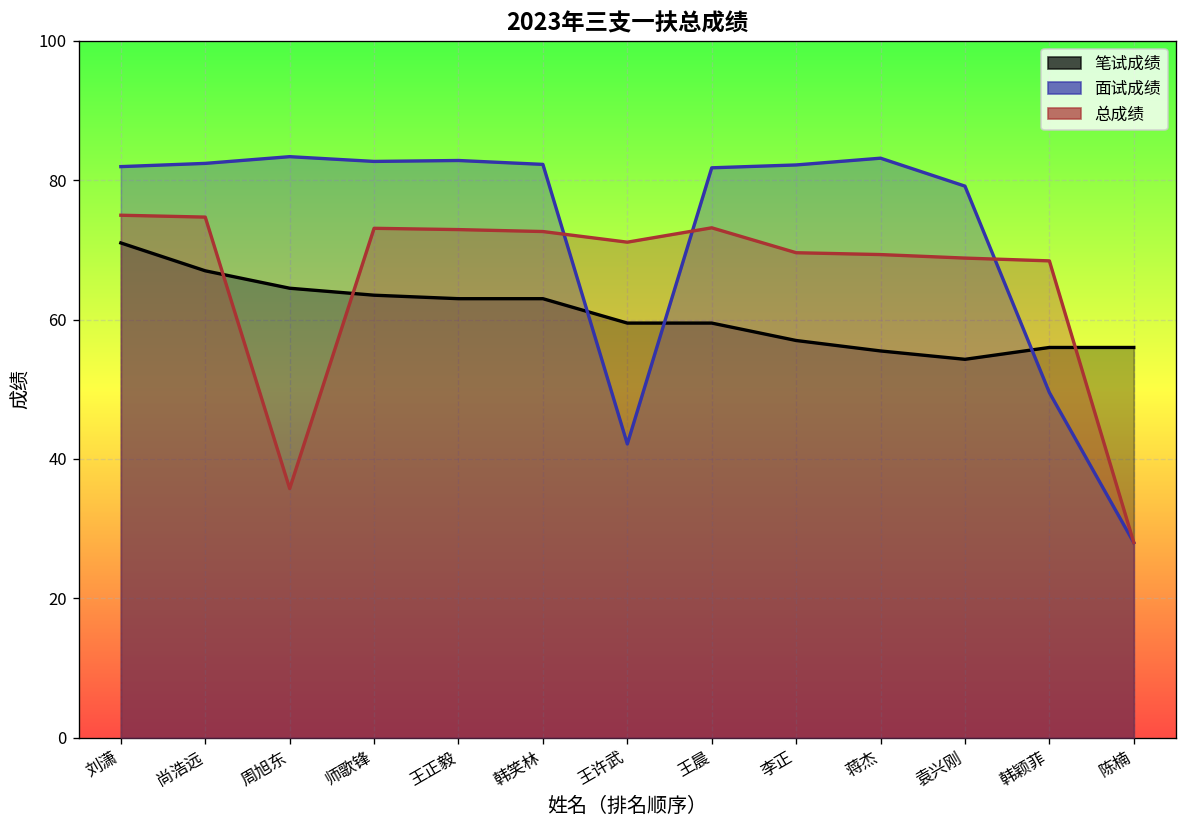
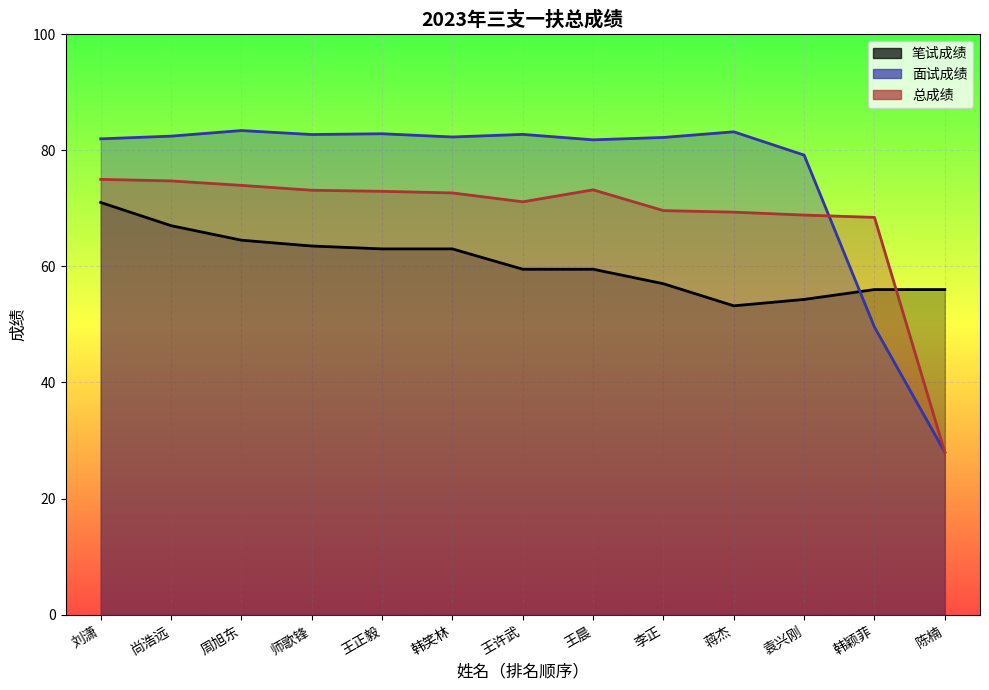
  {
    "笔试成绩": {
      "刘潇": 71,
      "尚浩远": 67,
      "周旭东": 65,
      "师歌锋": 64,
      "王正毅": 63,
      "韩笑林": 63,
      "王许武": 60,
      "王晨": 60,
      "李正": 57,
-     "蒋杰": 56,
+     "蒋杰": 53,
      "袁兴刚": 54,
      "韩颖菲": 56,
      "陈楠": 56
    },
    "面试成绩": {
      "刘潇": 82,
      "尚浩远": 82,
      "周旭东": 83,
      "师歌锋": 83,
      "王正毅": 83,
      "韩笑林": 82,
-     "王许武": 42,
+     "王许武": 83,
      "王晨": 82,
      "李正": 82,
      "蒋杰": 83,
      "袁兴刚": 79,
      "韩颖菲": 50
    },
    "总成绩": {
      "刘潇": 75,
      "尚浩远": 75,
-     "周旭东": 36,
+     "周旭东": 74,
      "师歌锋": 73,
      "王正毅": 73,
      "韩笑林": 73,
      "王许武": 71,
      "王晨": 73,
      "李正": 70,
      "蒋杰": 69,
      "袁兴刚": 69,
      "韩颖菲": 68
    }
  }
